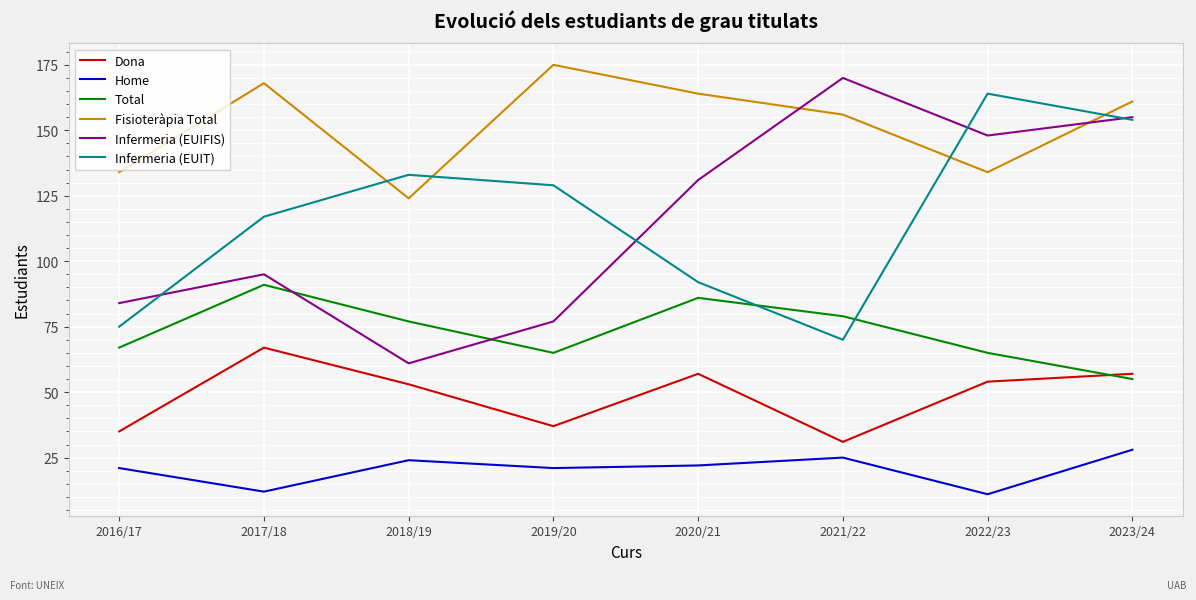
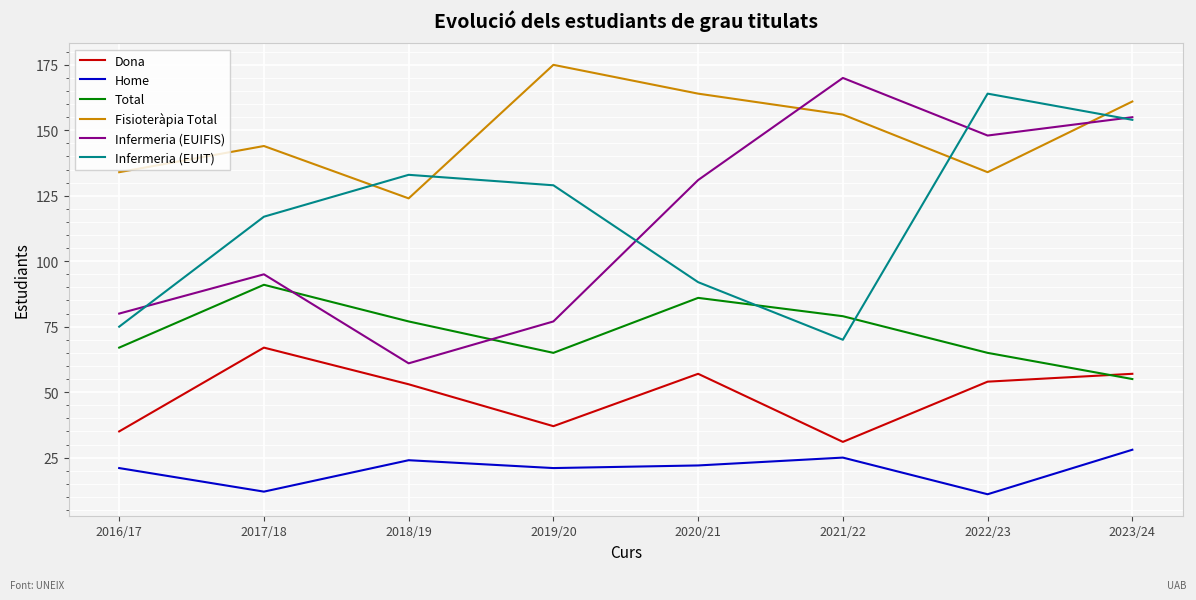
  {
    "Dona": {
      "2016/17": 35,
      "2017/18": 67,
      "2018/19": 53,
      "2019/20": 37,
      "2020/21": 57,
      "2021/22": 31,
      "2022/23": 54,
      "2023/24": 57
    },
    "Home": {
      "2016/17": 21,
      "2017/18": 12,
      "2018/19": 24,
      "2019/20": 21,
      "2020/21": 22,
      "2021/22": 25,
      "2022/23": 11,
      "2023/24": 28
    },
    "Total": {
      "2016/17": 67,
      "2017/18": 91,
      "2018/19": 77,
      "2019/20": 65,
      "2020/21": 86,
      "2021/22": 79,
      "2022/23": 65,
      "2023/24": 55
    },
    "Fisioteràpia Total": {
      "2016/17": 134,
-     "2017/18": 168,
+     "2017/18": 144,
      "2018/19": 124,
      "2019/20": 175,
      "2020/21": 164,
      "2021/22": 156,
      "2022/23": 134,
      "2023/24": 161
    },
    "Infermeria (EUIFIS)": {
-     "2016/17": 84,
+     "2016/17": 80,
      "2017/18": 95,
      "2018/19": 61,
      "2019/20": 77,
      "2020/21": 131,
      "2021/22": 170,
      "2022/23": 148,
      "2023/24": 155
    },
    "Infermeria (EUIT)": {
      "2016/17": 75,
      "2017/18": 117,
      "2018/19": 133,
      "2019/20": 129,
      "2020/21": 92,
      "2021/22": 70,
      "2022/23": 164,
      "2023/24": 154
    }
  }
